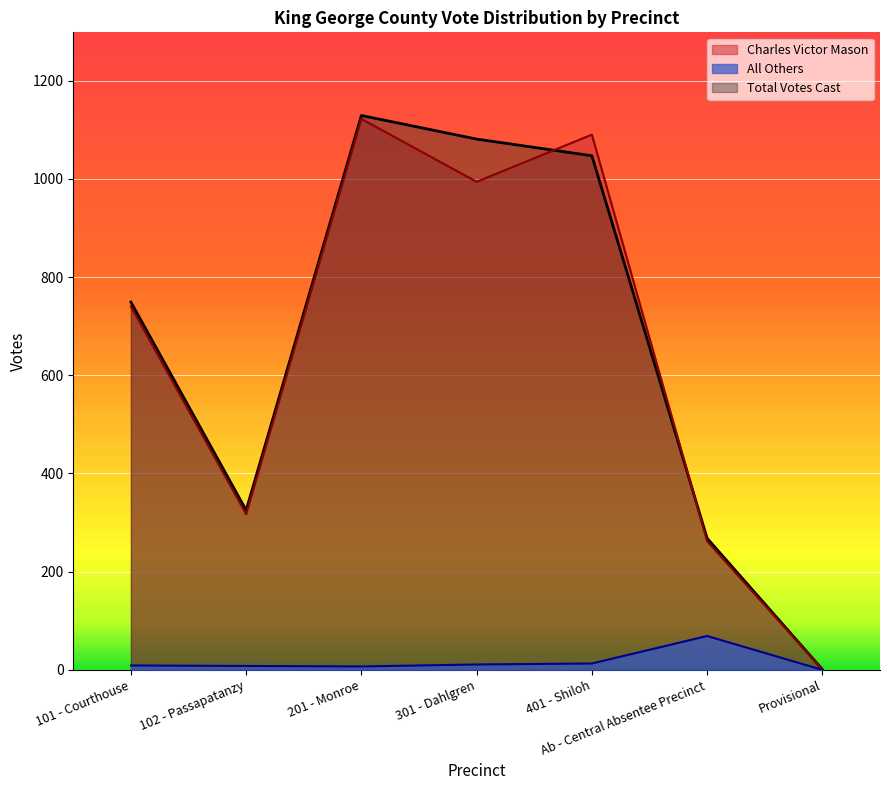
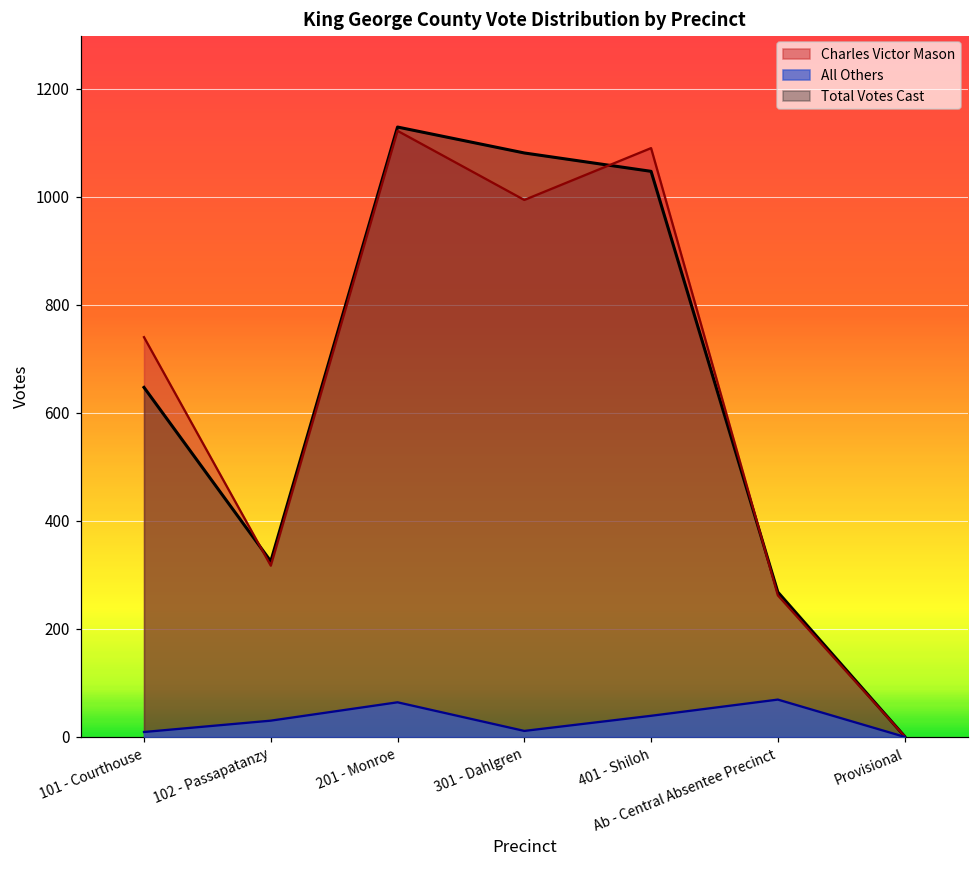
  {
    "Charles Victor Mason": {
      "101 - Courthouse": 740,
      "102 - Passapatanzy": 320,
      "201 - Monroe": 1120,
      "301 - Dahlgren": 990,
      "401 - Shiloh": 1090,
      "Ab - Central Absentee Precinct": 260
    },
    "All Others": {
      "101 - Courthouse": 10,
-     "102 - Passapatanzy": 10,
-     "201 - Monroe": 10,
+     "102 - Passapatanzy": 30,
+     "201 - Monroe": 60,
      "301 - Dahlgren": 10,
-     "401 - Shiloh": 10,
+     "401 - Shiloh": 40,
      "Ab - Central Absentee Precinct": 70
    },
    "Total Votes Cast": {
-     "101 - Courthouse": 750,
+     "101 - Courthouse": 650,
      "102 - Passapatanzy": 330,
      "201 - Monroe": 1130,
      "301 - Dahlgren": 1080,
      "401 - Shiloh": 1050,
      "Ab - Central Absentee Precinct": 270
    }
  }
